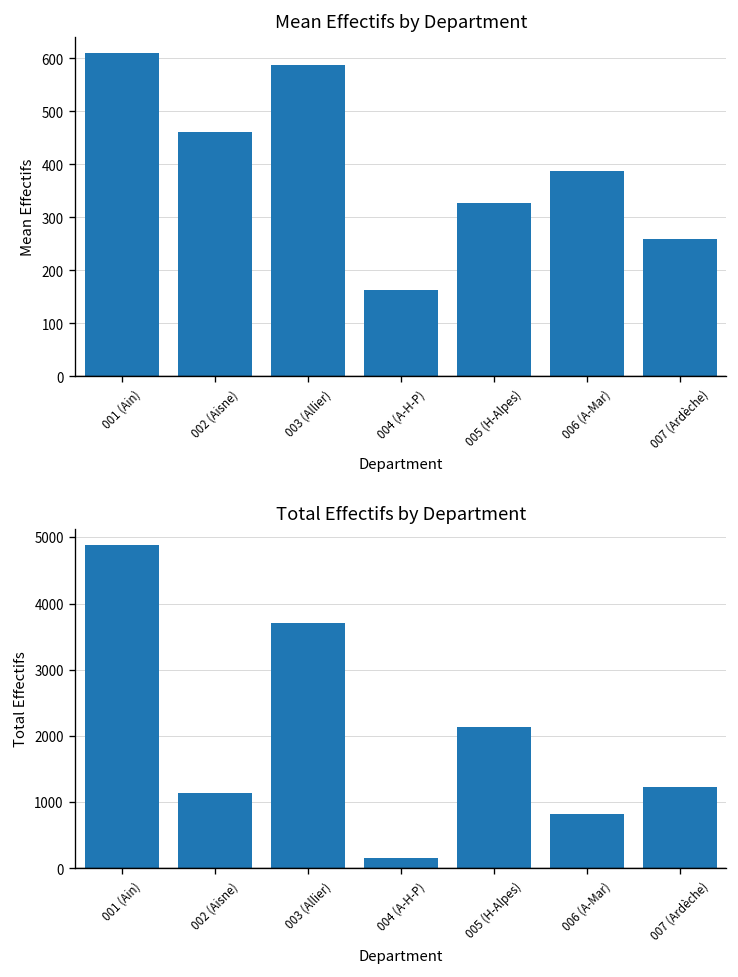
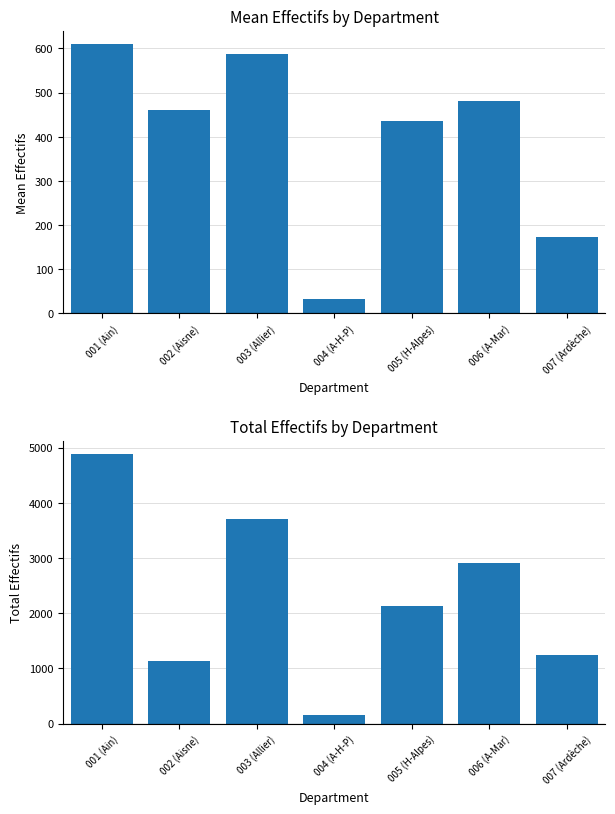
  {
    "Mean Effectifs by Department": {
      "001 (Ain)": 610,
      "002 (Aisne)": 460,
      "003 (Allier)": 590,
-     "004 (A-H-P)": 160,
-     "005 (H-Alpes)": 330,
-     "006 (A-Mar)": 390,
-     "007 (Ardèche)": 260
+     "004 (A-H-P)": 30,
+     "005 (H-Alpes)": 440,
+     "006 (A-Mar)": 480,
+     "007 (Ardèche)": 170
    },
    "Total Effectifs by Department": {
      "001 (Ain)": 4900,
      "002 (Aisne)": 1100,
      "003 (Allier)": 3700,
      "004 (A-H-P)": 200,
      "005 (H-Alpes)": 2100,
-     "006 (A-Mar)": 800,
+     "006 (A-Mar)": 2900,
      "007 (Ardèche)": 1200
    }
  }
